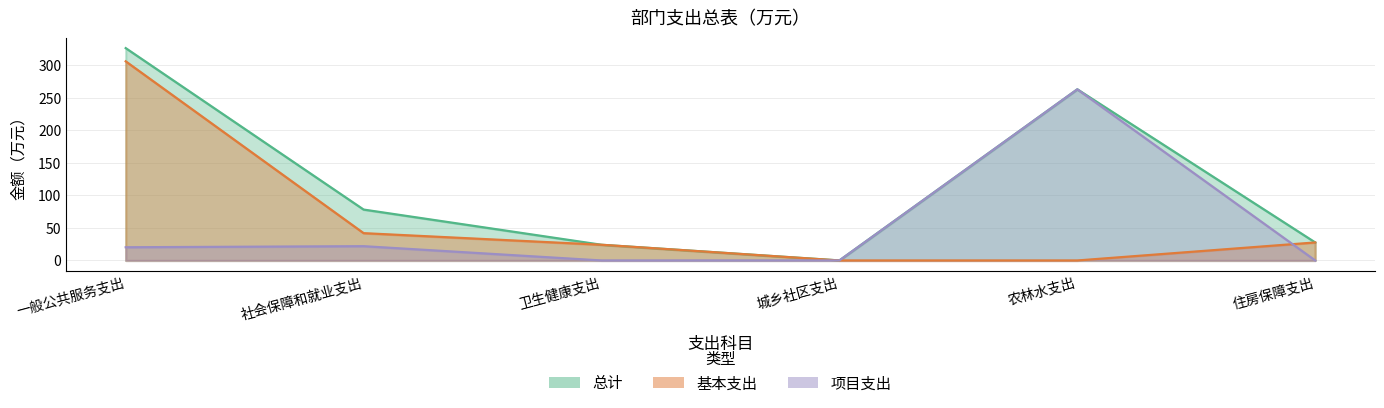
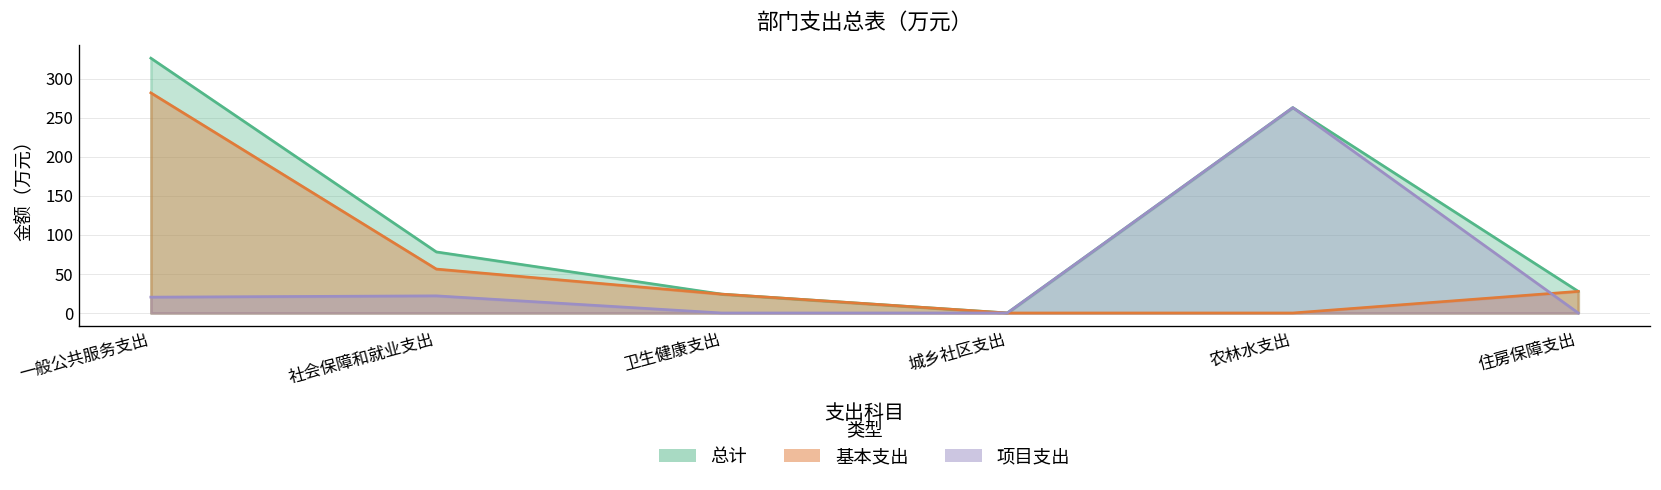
  {
    "基本支出": {
-     "一般公共服务支出": 310,
-     "社会保障和就业支出": 40,
+     "一般公共服务支出": 280,
+     "社会保障和就业支出": 60,
      "农林水支出": 0
    }
  }
